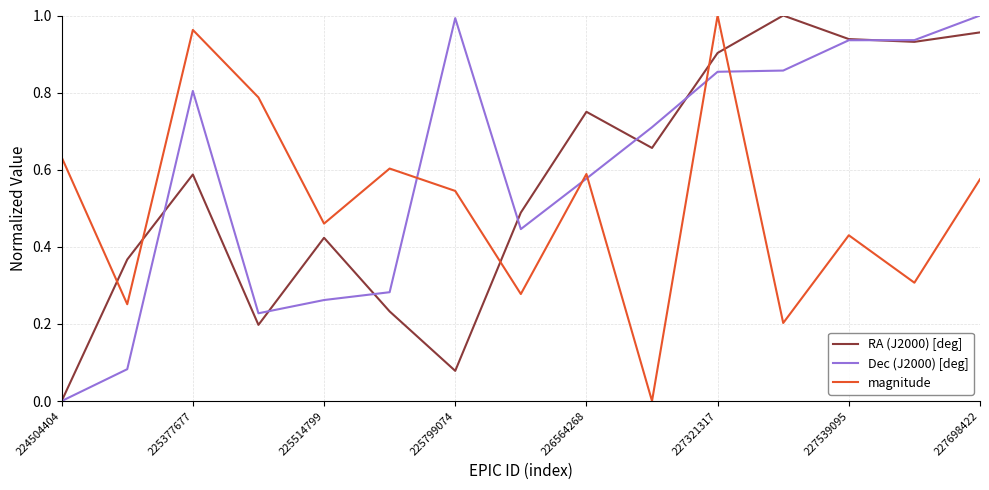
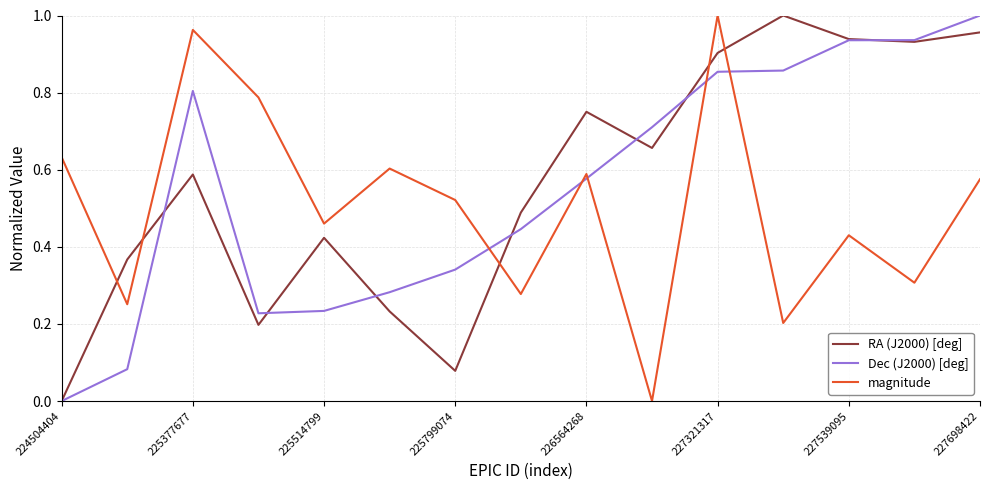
  {
    "RA (J2000) [deg]": {
      "225377677": 0.59,
      "225514799": 0.42,
      "225799074": 0.08,
      "226564268": 0.75,
      "227321317": 0.90,
      "227698422": 0.96
    },
    "Dec (J2000) [deg]": {
      "225377677": 0.80,
-     "225514799": 0.26,
-     "225799074": 0.99,
+     "225514799": 0.23,
+     "225799074": 0.34,
      "226564268": 0.58,
      "227321317": 0.85,
      "227698422": 1.00
    },
    "magnitude": {
      "224504404": 0.63,
      "225377677": 0.96,
      "225514799": 0.46,
-     "225799074": 0.54,
+     "225799074": 0.52,
      "226564268": 0.59,
      "227321317": 1.00,
      "227539095": 0.43,
      "227698422": 0.58
    }
  }
